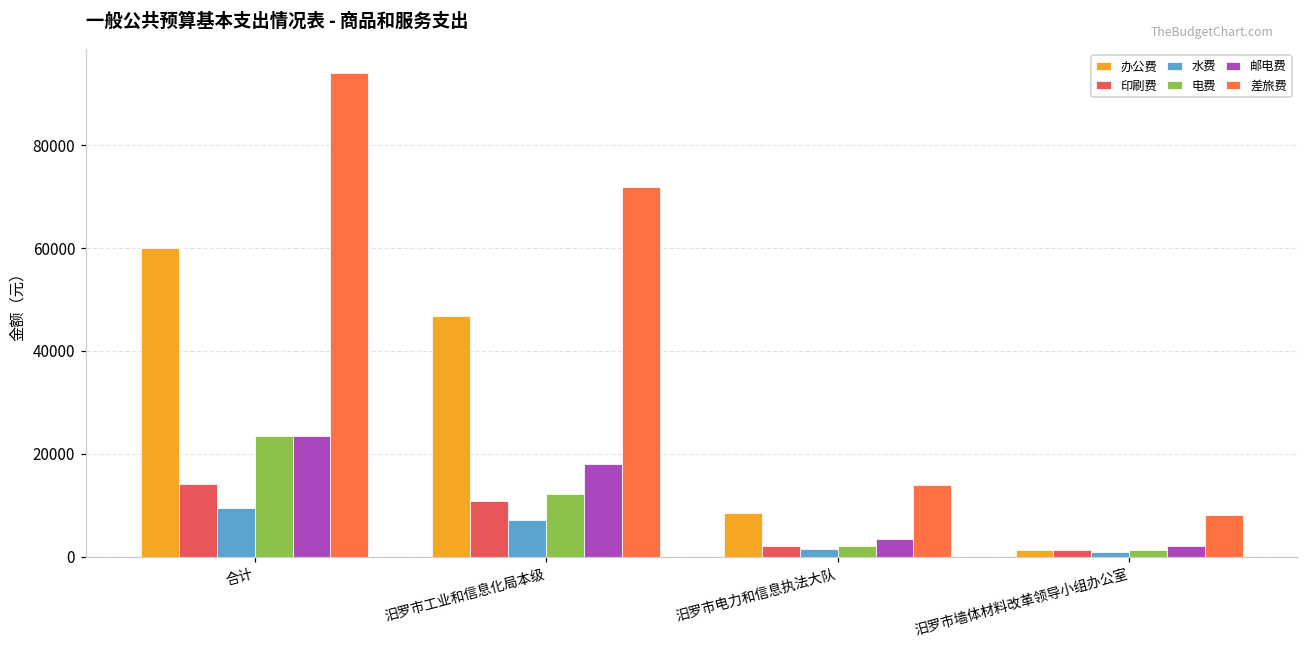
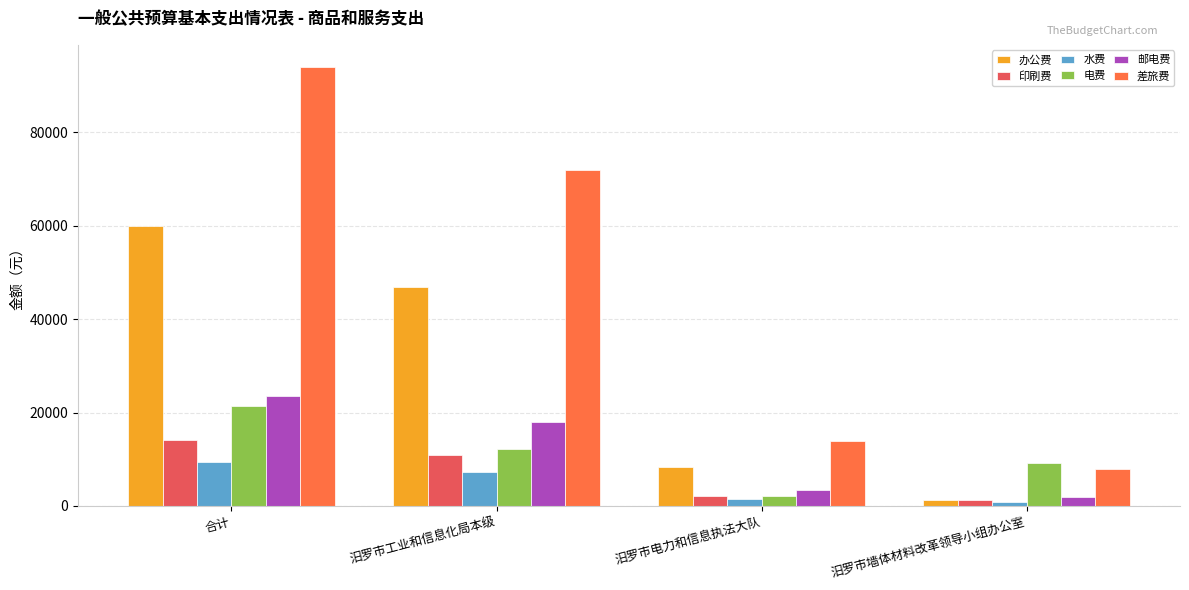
  {
    "办公费": {
      "合计": 60000,
      "汨罗市工业和信息化局本级": 47000,
      "汨罗市电力和信息执法大队": 8000,
      "汨罗市墙体材料改革领导小组办公室": 1000
    },
    "水费": {
      "合计": 9000,
      "汨罗市工业和信息化局本级": 7000,
      "汨罗市电力和信息执法大队": 1000,
      "汨罗市墙体材料改革领导小组办公室": 1000
    },
    "电费": {
-     "合计": 24000,
+     "合计": 21000,
      "汨罗市工业和信息化局本级": 12000,
      "汨罗市电力和信息执法大队": 2000,
-     "汨罗市墙体材料改革领导小组办公室": 1000
+     "汨罗市墙体材料改革领导小组办公室": 9000
    },
    "邮电费": {
      "合计": 24000,
      "汨罗市工业和信息化局本级": 18000,
      "汨罗市电力和信息执法大队": 4000,
      "汨罗市墙体材料改革领导小组办公室": 2000
    }
  }
